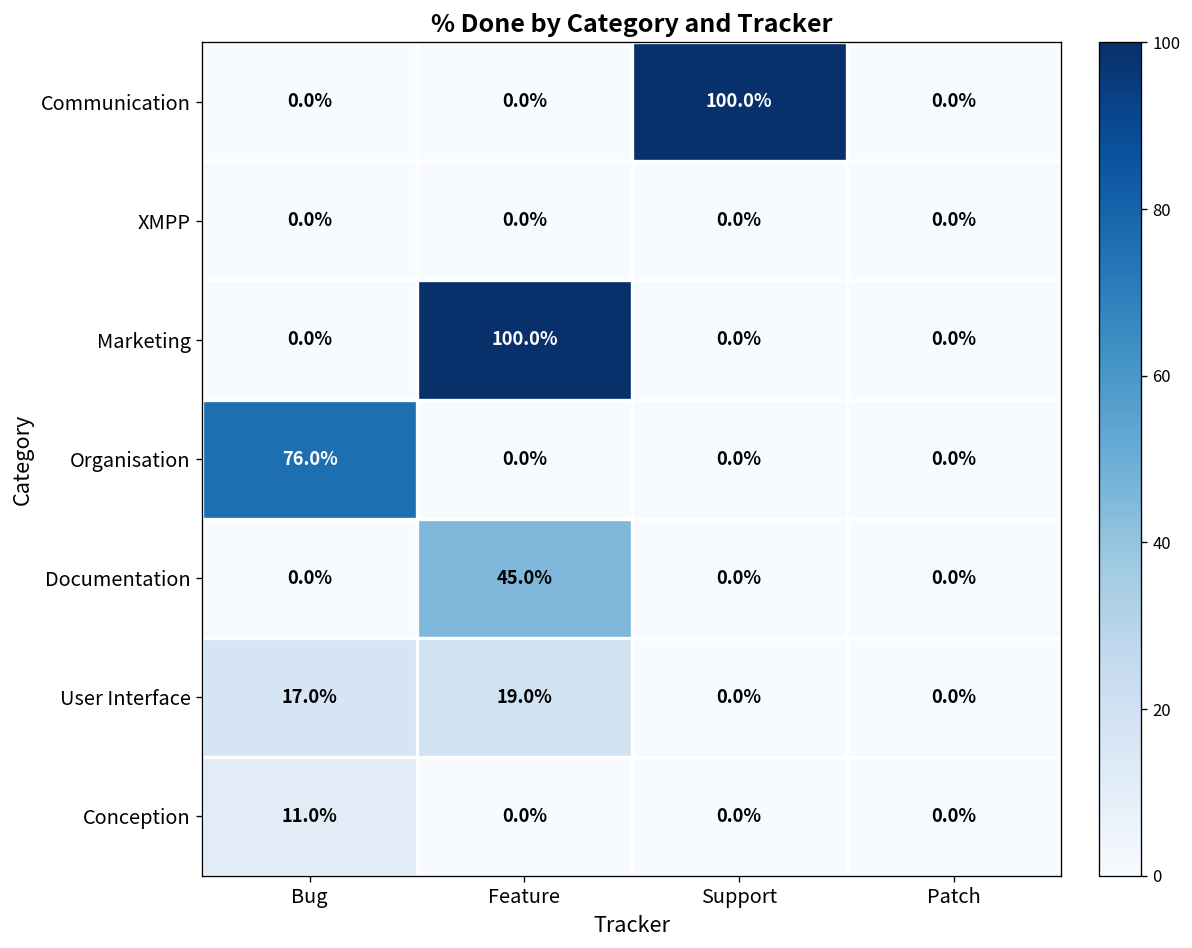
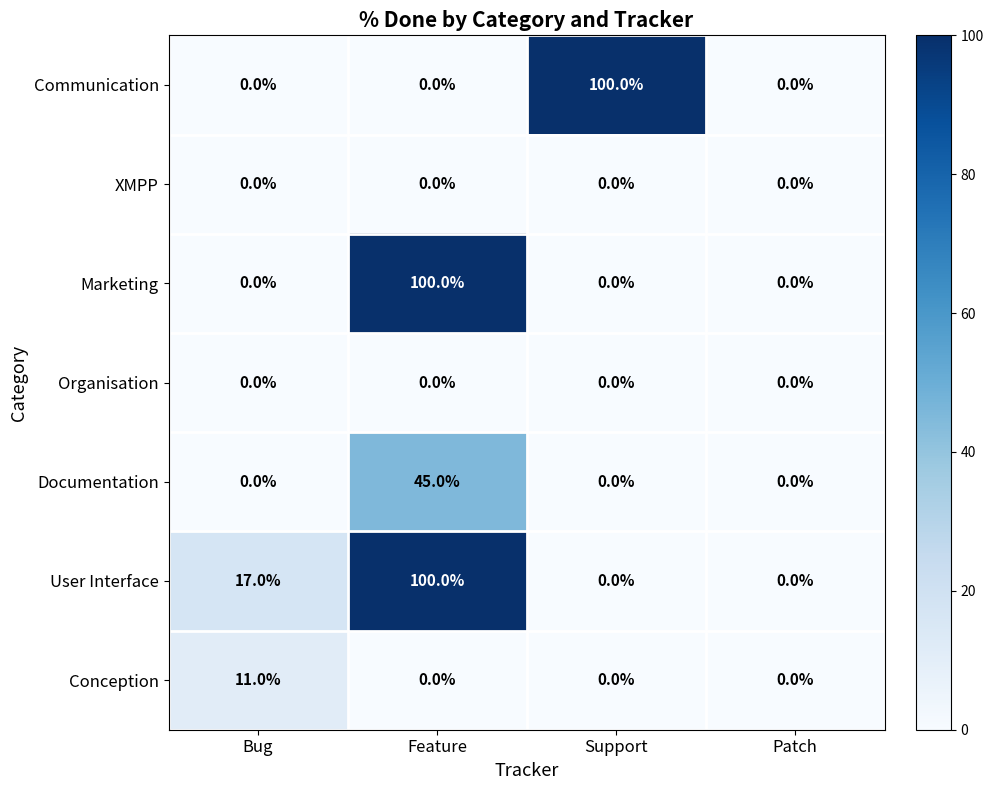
  {
    "Communication": {
      "Bug": "0.0%",
      "Feature": "0.0%",
      "Support": "100.0%",
      "Patch": "0.0%"
    },
    "XMPP": {
      "Bug": "0.0%",
      "Feature": "0.0%",
      "Support": "0.0%",
      "Patch": "0.0%"
    },
    "Marketing": {
      "Bug": "0.0%",
      "Feature": "100.0%",
      "Support": "0.0%",
      "Patch": "0.0%"
    },
    "Organisation": {
-     "Bug": "76.0%",
+     "Bug": "0.0%",
      "Feature": "0.0%",
      "Support": "0.0%",
      "Patch": "0.0%"
    },
    "Documentation": {
      "Bug": "0.0%",
      "Feature": "45.0%",
      "Support": "0.0%",
      "Patch": "0.0%"
    },
    "User Interface": {
      "Bug": "17.0%",
-     "Feature": "19.0%",
+     "Feature": "100.0%",
      "Support": "0.0%",
      "Patch": "0.0%"
    },
    "Conception": {
      "Bug": "11.0%",
      "Feature": "0.0%",
      "Support": "0.0%",
      "Patch": "0.0%"
    }
  }
